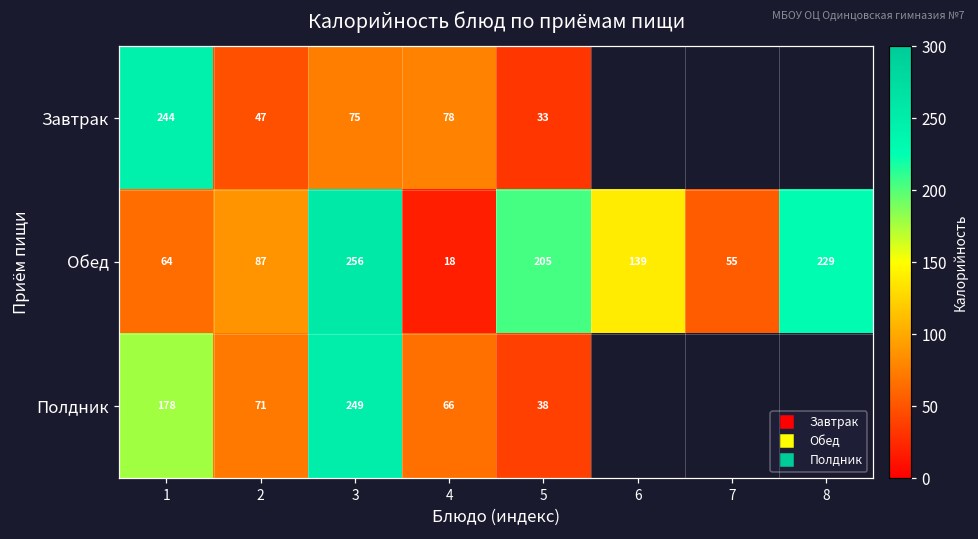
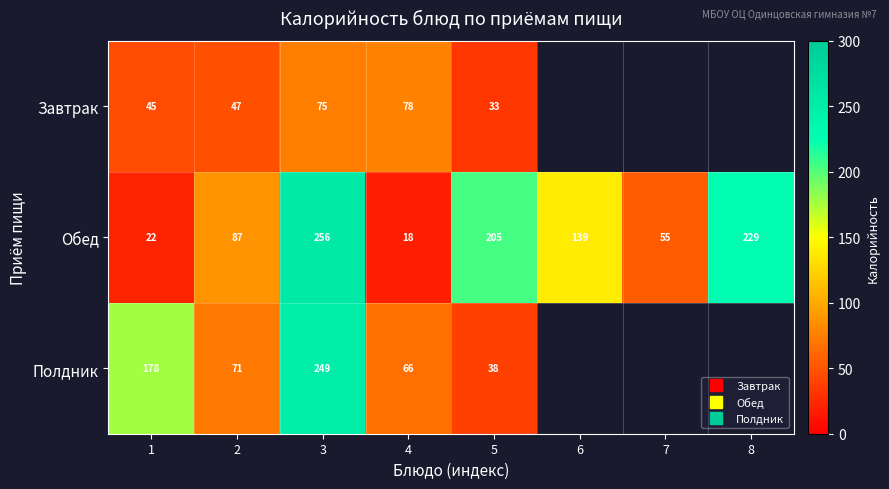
  {
    "Завтрак": {
-     "1": 244,
+     "1": 45,
      "2": 47,
      "3": 75,
      "4": 78,
      "5": 33
    },
    "Обед": {
-     "1": 64,
+     "1": 22,
      "2": 87,
      "3": 256,
      "4": 18,
      "5": 205,
      "6": 139,
      "7": 55,
      "8": 229
    },
    "Полдник": {
      "1": 178,
      "2": 71,
      "3": 249,
      "4": 66,
      "5": 38
    }
  }
